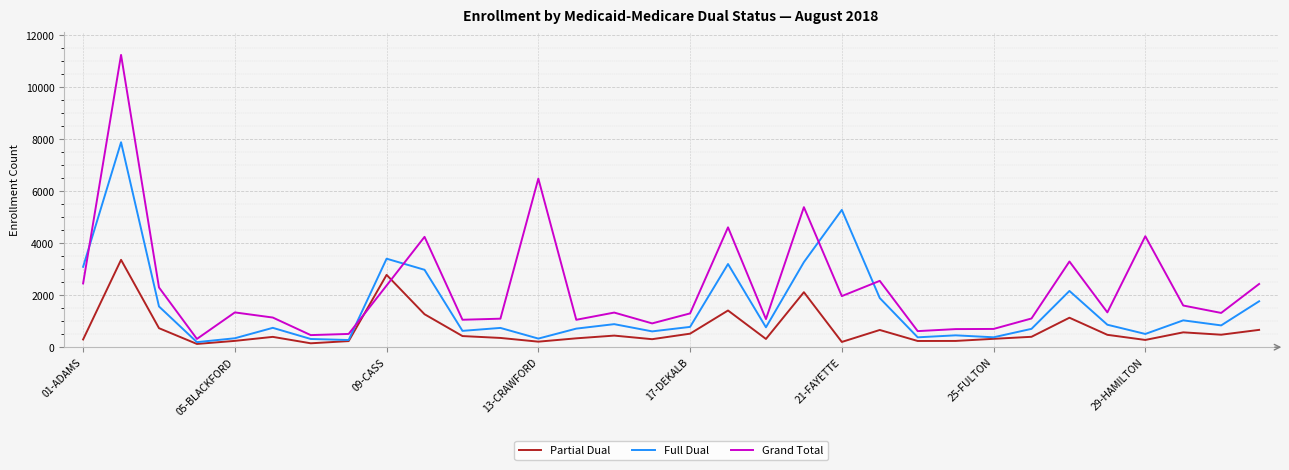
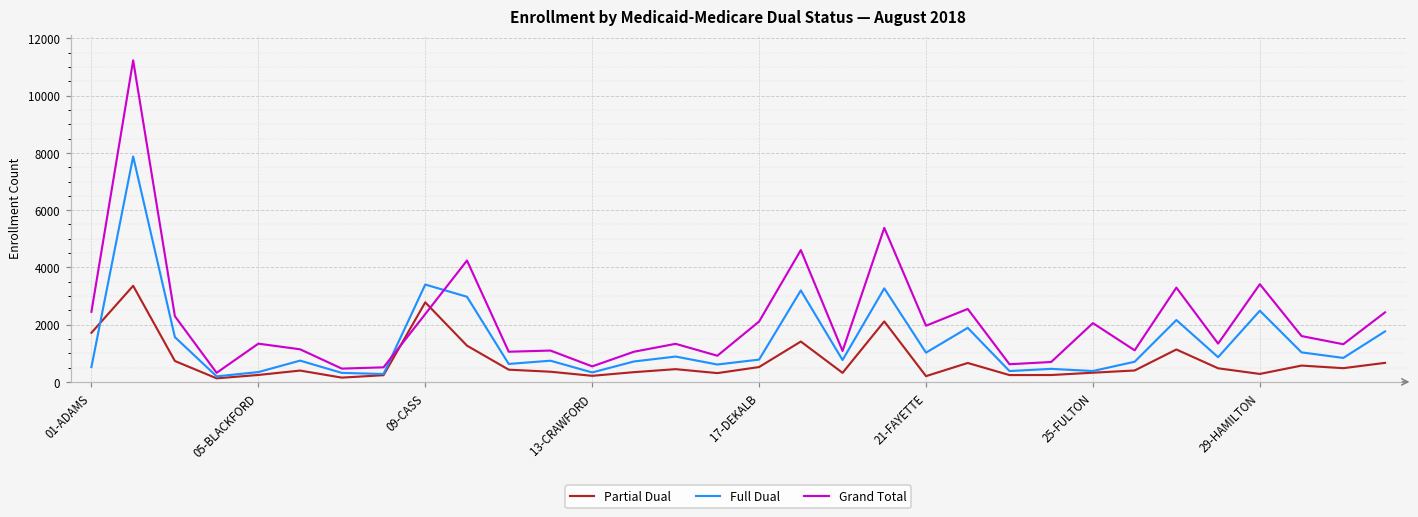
  {
    "Partial Dual": {
-     "01-ADAMS": 300,
+     "01-ADAMS": 1700,
      "05-BLACKFORD": 200,
      "09-CASS": 2800,
      "13-CRAWFORD": 200,
      "17-DEKALB": 500,
      "21-FAYETTE": 200,
      "29-HAMILTON": 300
    },
    "Full Dual": {
-     "01-ADAMS": 3100,
+     "01-ADAMS": 500,
      "05-BLACKFORD": 300,
      "09-CASS": 3400,
      "13-CRAWFORD": 300,
      "17-DEKALB": 800,
-     "21-FAYETTE": 5300,
-     "29-HAMILTON": 500
+     "21-FAYETTE": 1000,
+     "29-HAMILTON": 2500
    },
    "Grand Total": {
      "01-ADAMS": 2500,
      "05-BLACKFORD": 1300,
      "09-CASS": 2400,
-     "13-CRAWFORD": 6500,
-     "17-DEKALB": 1300,
+     "13-CRAWFORD": 500,
+     "17-DEKALB": 2100,
      "21-FAYETTE": 2000,
-     "25-FULTON": 700,
-     "29-HAMILTON": 4300
+     "25-FULTON": 2100,
+     "29-HAMILTON": 3400
    }
  }
